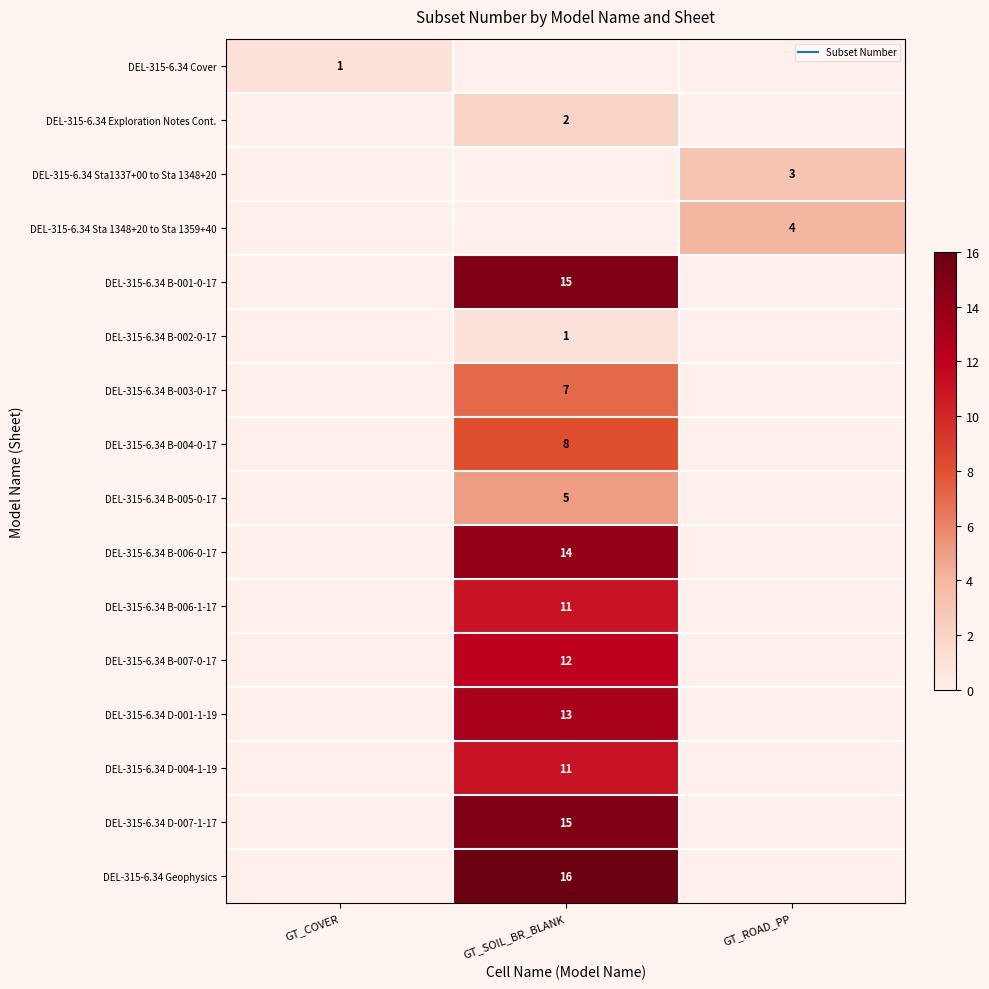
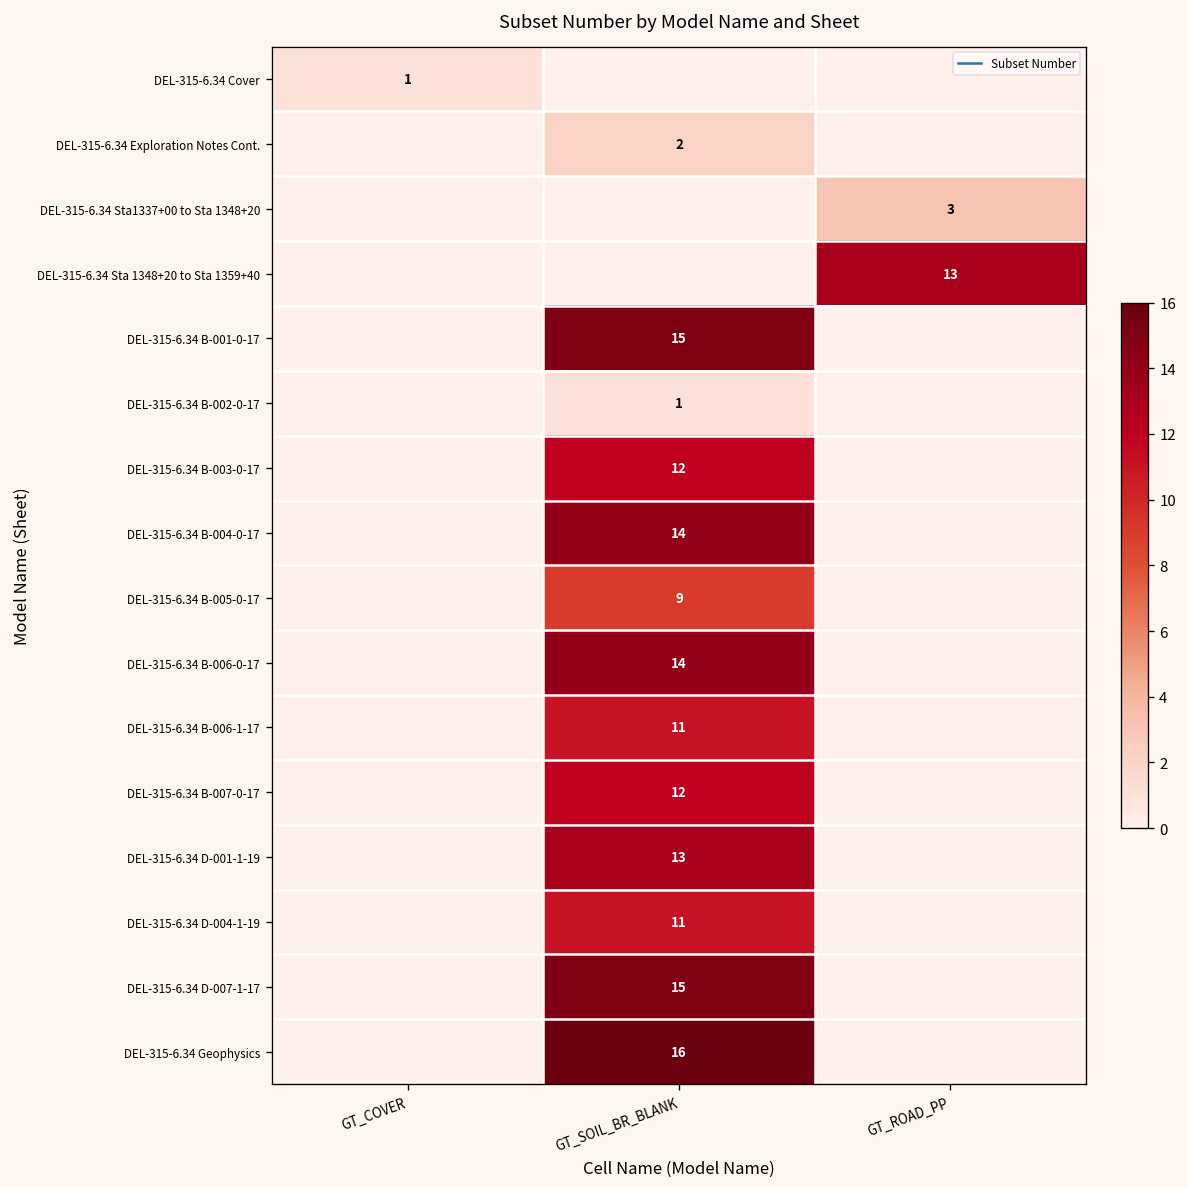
  {
    "DEL-315-6.34 Cover": {
      "GT_COVER": 1
    },
    "DEL-315-6.34 Exploration Notes Cont.": {
      "GT_SOIL_BR_BLANK": 2
    },
    "DEL-315-6.34 Sta1337+00 to Sta 1348+20": {
      "GT_ROAD_PP": 3
    },
    "DEL-315-6.34 Sta 1348+20 to Sta 1359+40": {
-     "GT_ROAD_PP": 4
+     "GT_ROAD_PP": 13
    },
    "DEL-315-6.34 B-001-0-17": {
      "GT_SOIL_BR_BLANK": 15
    },
    "DEL-315-6.34 B-002-0-17": {
      "GT_SOIL_BR_BLANK": 1
    },
    "DEL-315-6.34 B-003-0-17": {
-     "GT_SOIL_BR_BLANK": 7
+     "GT_SOIL_BR_BLANK": 12
    },
    "DEL-315-6.34 B-004-0-17": {
-     "GT_SOIL_BR_BLANK": 8
+     "GT_SOIL_BR_BLANK": 14
    },
    "DEL-315-6.34 B-005-0-17": {
-     "GT_SOIL_BR_BLANK": 5
+     "GT_SOIL_BR_BLANK": 9
    },
    "DEL-315-6.34 B-006-0-17": {
      "GT_SOIL_BR_BLANK": 14
    },
    "DEL-315-6.34 B-006-1-17": {
      "GT_SOIL_BR_BLANK": 11
    },
    "DEL-315-6.34 B-007-0-17": {
      "GT_SOIL_BR_BLANK": 12
    },
    "DEL-315-6.34 D-001-1-19": {
      "GT_SOIL_BR_BLANK": 13
    },
    "DEL-315-6.34 D-004-1-19": {
      "GT_SOIL_BR_BLANK": 11
    },
    "DEL-315-6.34 D-007-1-17": {
      "GT_SOIL_BR_BLANK": 15
    },
    "DEL-315-6.34 Geophysics": {
      "GT_SOIL_BR_BLANK": 16
    }
  }
